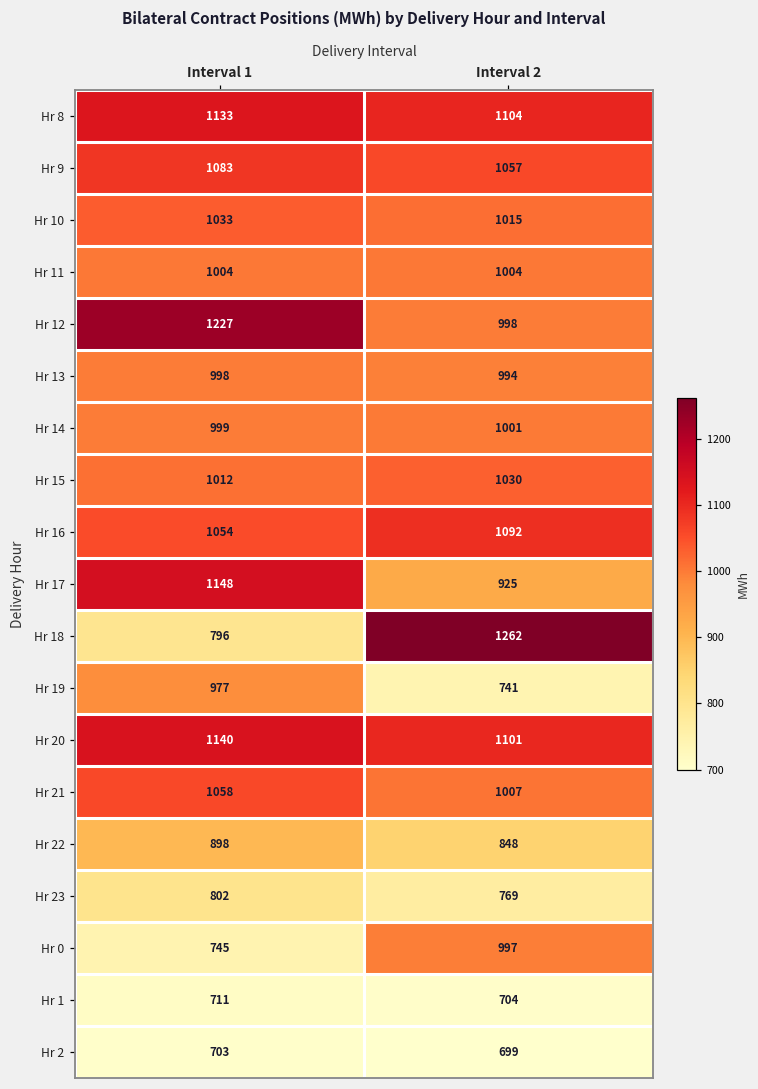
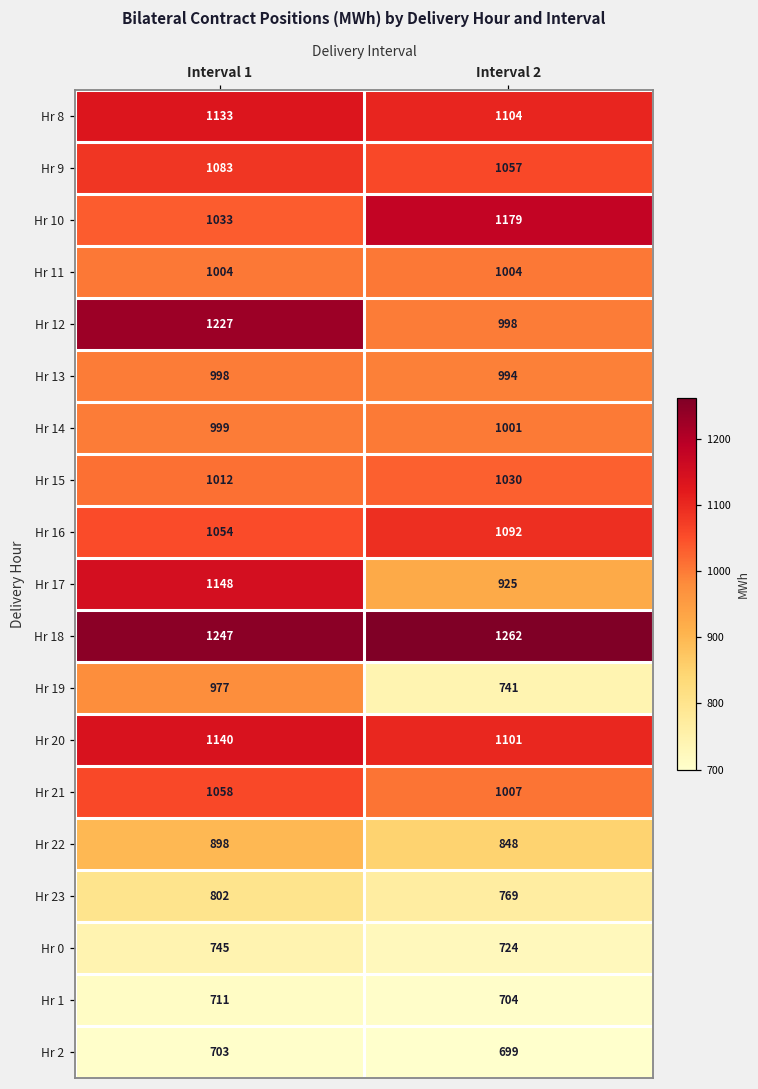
  {
    "Hr 8": {
      "Interval 1": 1133,
      "Interval 2": 1104
    },
    "Hr 9": {
      "Interval 1": 1083,
      "Interval 2": 1057
    },
    "Hr 10": {
      "Interval 1": 1033,
-     "Interval 2": 1015
+     "Interval 2": 1179
    },
    "Hr 11": {
      "Interval 1": 1004,
      "Interval 2": 1004
    },
    "Hr 12": {
      "Interval 1": 1227,
      "Interval 2": 998
    },
    "Hr 13": {
      "Interval 1": 998,
      "Interval 2": 994
    },
    "Hr 14": {
      "Interval 1": 999,
      "Interval 2": 1001
    },
    "Hr 15": {
      "Interval 1": 1012,
      "Interval 2": 1030
    },
    "Hr 16": {
      "Interval 1": 1054,
      "Interval 2": 1092
    },
    "Hr 17": {
      "Interval 1": 1148,
      "Interval 2": 925
    },
    "Hr 18": {
-     "Interval 1": 796,
+     "Interval 1": 1247,
      "Interval 2": 1262
    },
    "Hr 19": {
      "Interval 1": 977,
      "Interval 2": 741
    },
    "Hr 20": {
      "Interval 1": 1140,
      "Interval 2": 1101
    },
    "Hr 21": {
      "Interval 1": 1058,
      "Interval 2": 1007
    },
    "Hr 22": {
      "Interval 1": 898,
      "Interval 2": 848
    },
    "Hr 23": {
      "Interval 1": 802,
      "Interval 2": 769
    },
    "Hr 0": {
      "Interval 1": 745,
-     "Interval 2": 997
+     "Interval 2": 724
    },
    "Hr 1": {
      "Interval 1": 711,
      "Interval 2": 704
    },
    "Hr 2": {
      "Interval 1": 703,
      "Interval 2": 699
    }
  }
